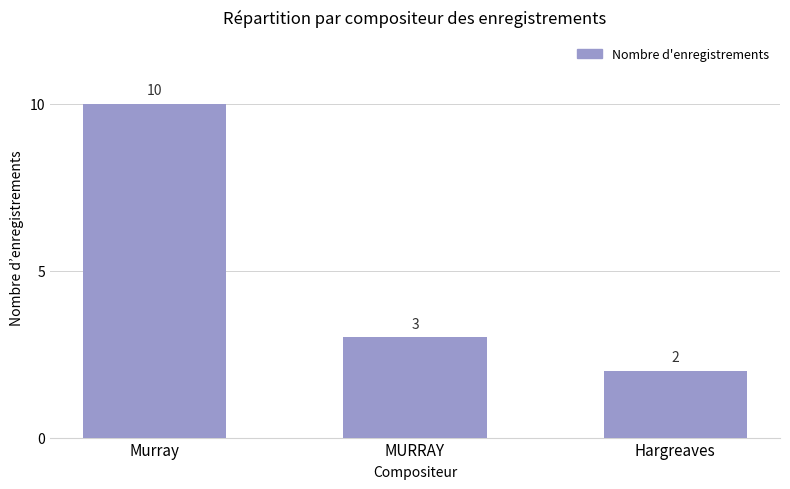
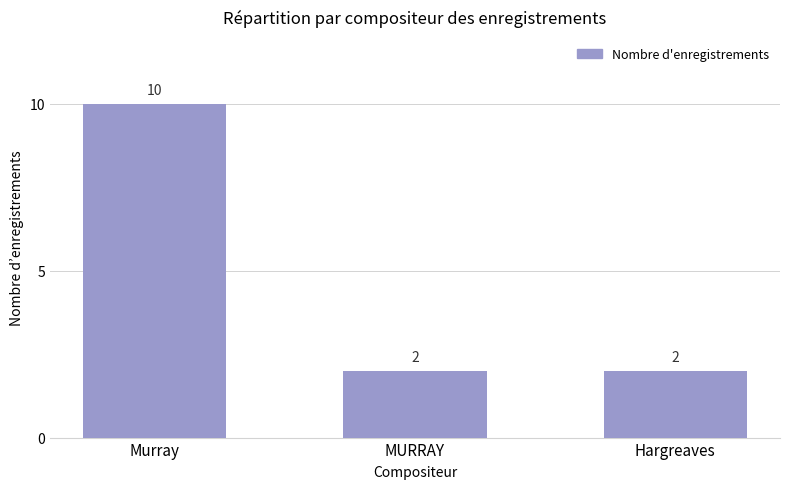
  {
    "Murray": 10,
-   "MURRAY": 3,
+   "MURRAY": 2,
    "Hargreaves": 2
  }
